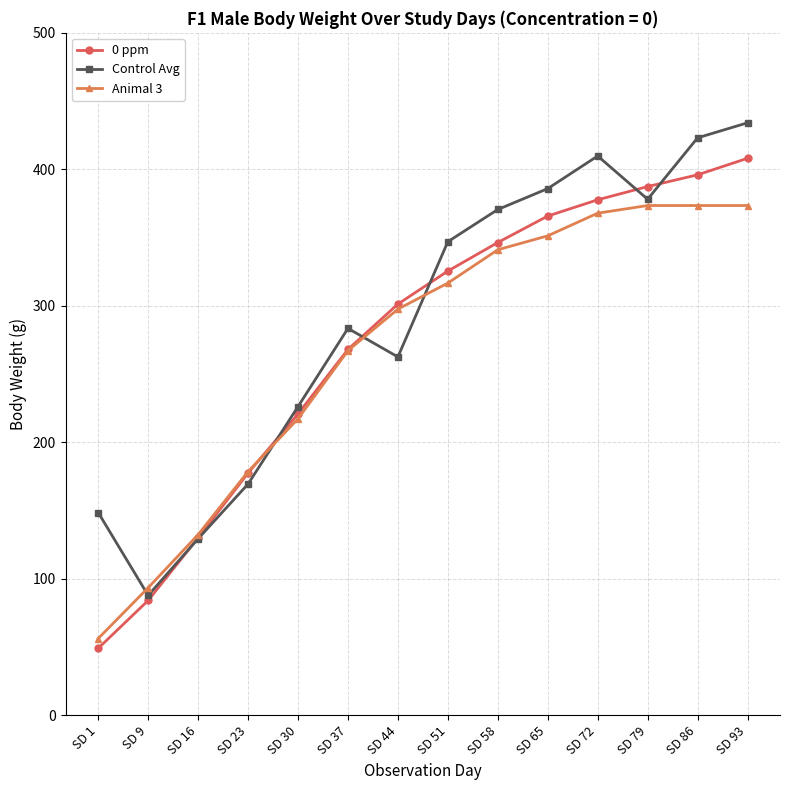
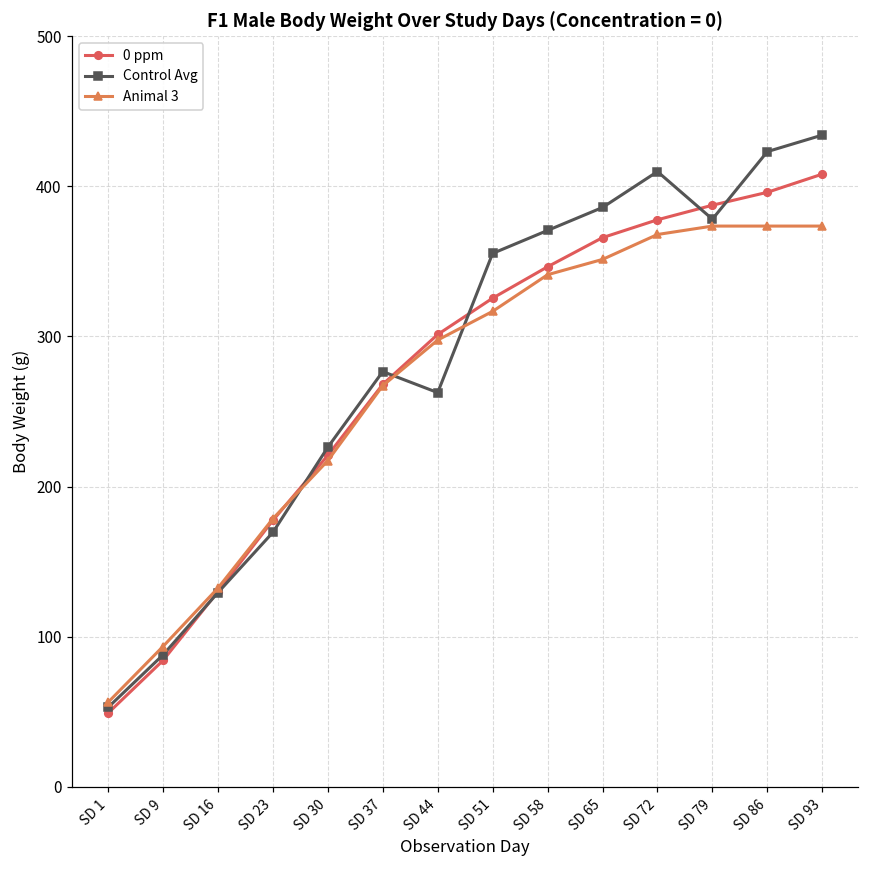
  {
    "Control Avg": {
-     "SD 1": 149,
+     "SD 1": 53,
      "SD 9": 88,
      "SD 23": 170,
      "SD 30": 226,
-     "SD 37": 284,
+     "SD 37": 277,
      "SD 44": 263,
-     "SD 51": 347,
+     "SD 51": 355,
      "SD 58": 371,
      "SD 65": 386,
      "SD 72": 410,
      "SD 79": 378,
      "SD 86": 423,
      "SD 93": 434
    }
  }
